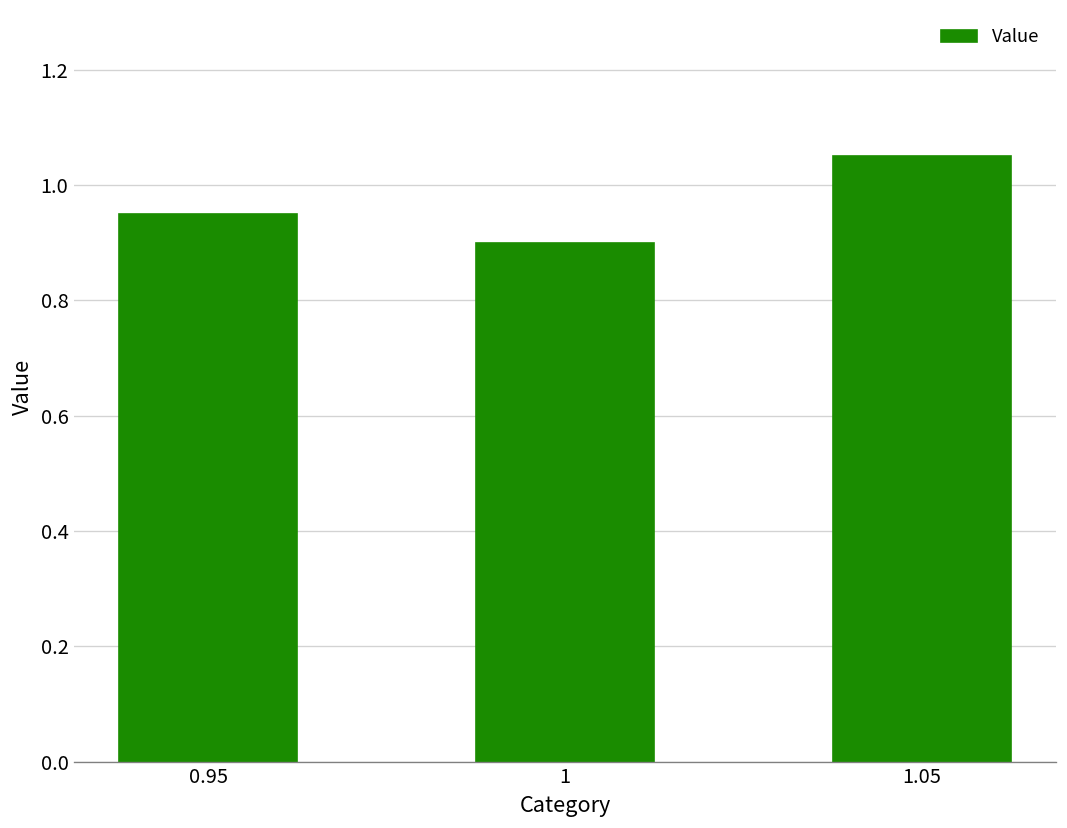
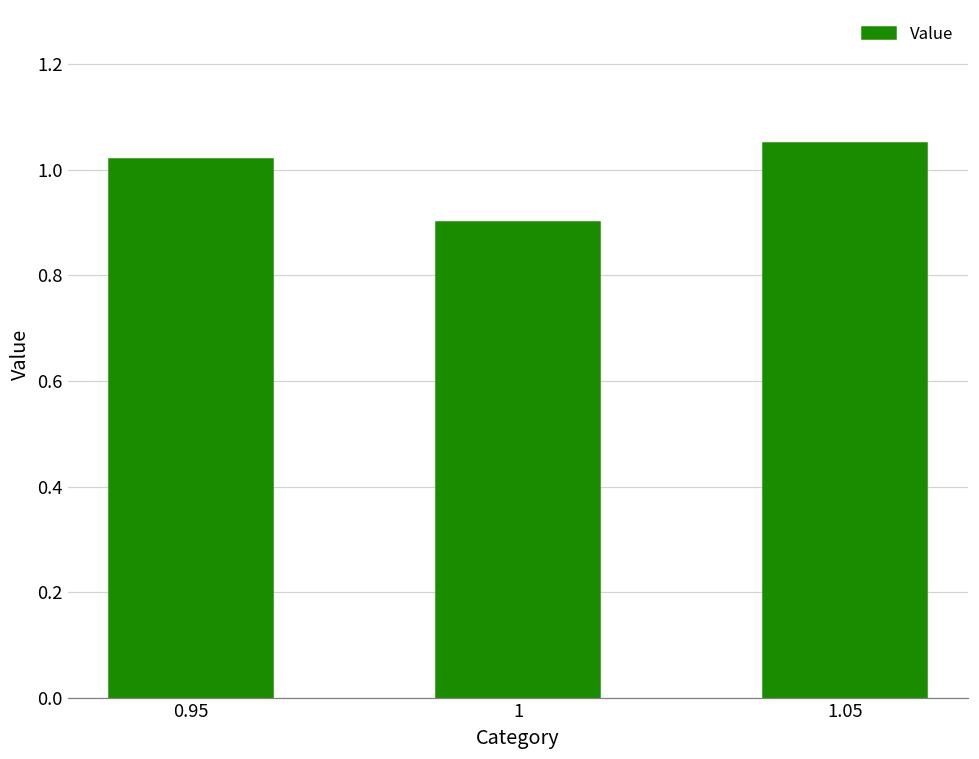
  {
-   "0.95": 0.95,
+   "0.95": 1.02,
    "1": 0.90,
    "1.05": 1.05
  }
